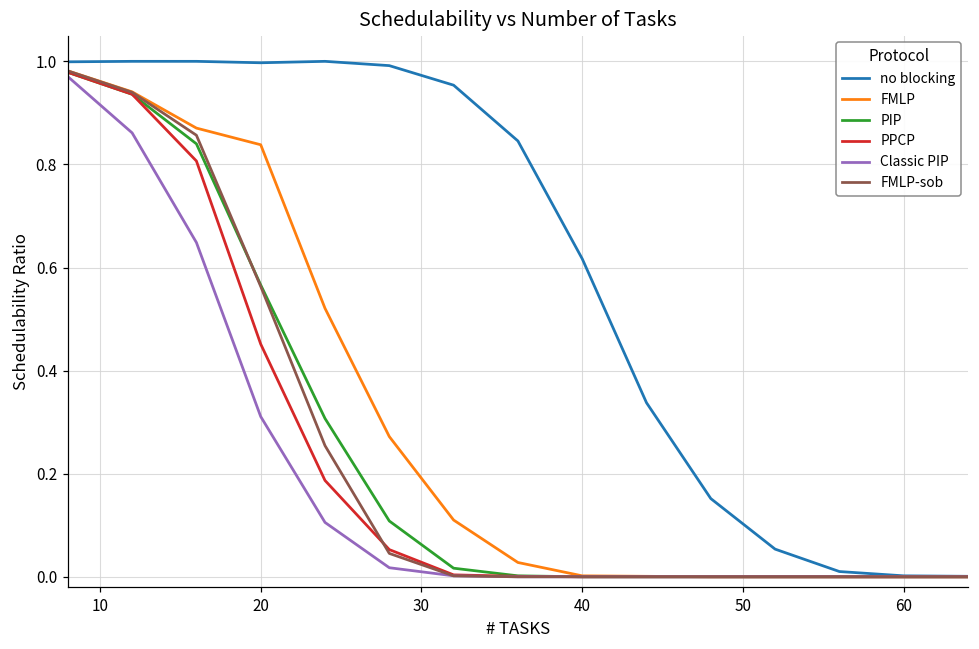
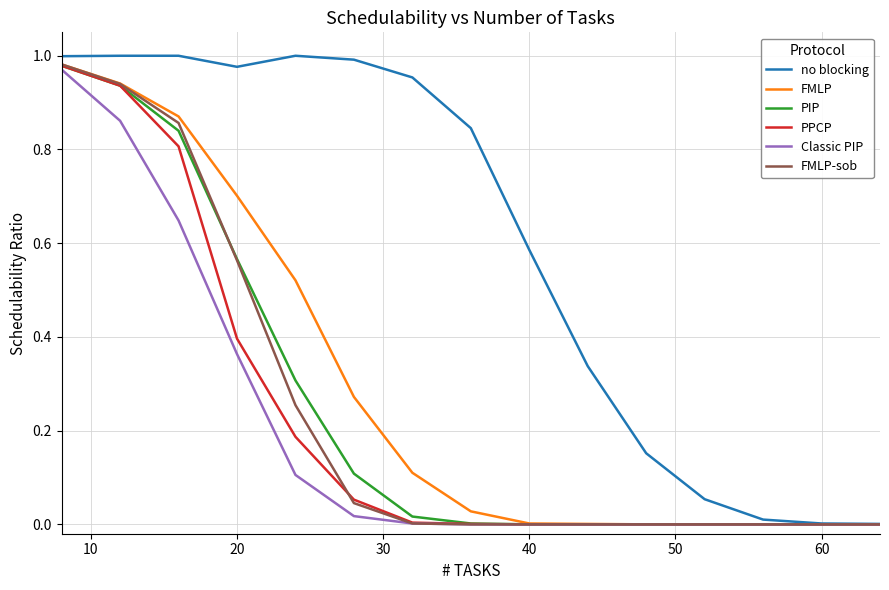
  {
    "no blocking": {
-     "20": 1.00,
-     "40": 0.62
+     "20": 0.98,
+     "40": 0.59
    },
    "FMLP": {
-     "20": 0.84
+     "20": 0.70
    },
    "PPCP": {
-     "20": 0.45
+     "20": 0.40
    },
    "Classic PIP": {
-     "20": 0.31
+     "20": 0.36
    }
  }
